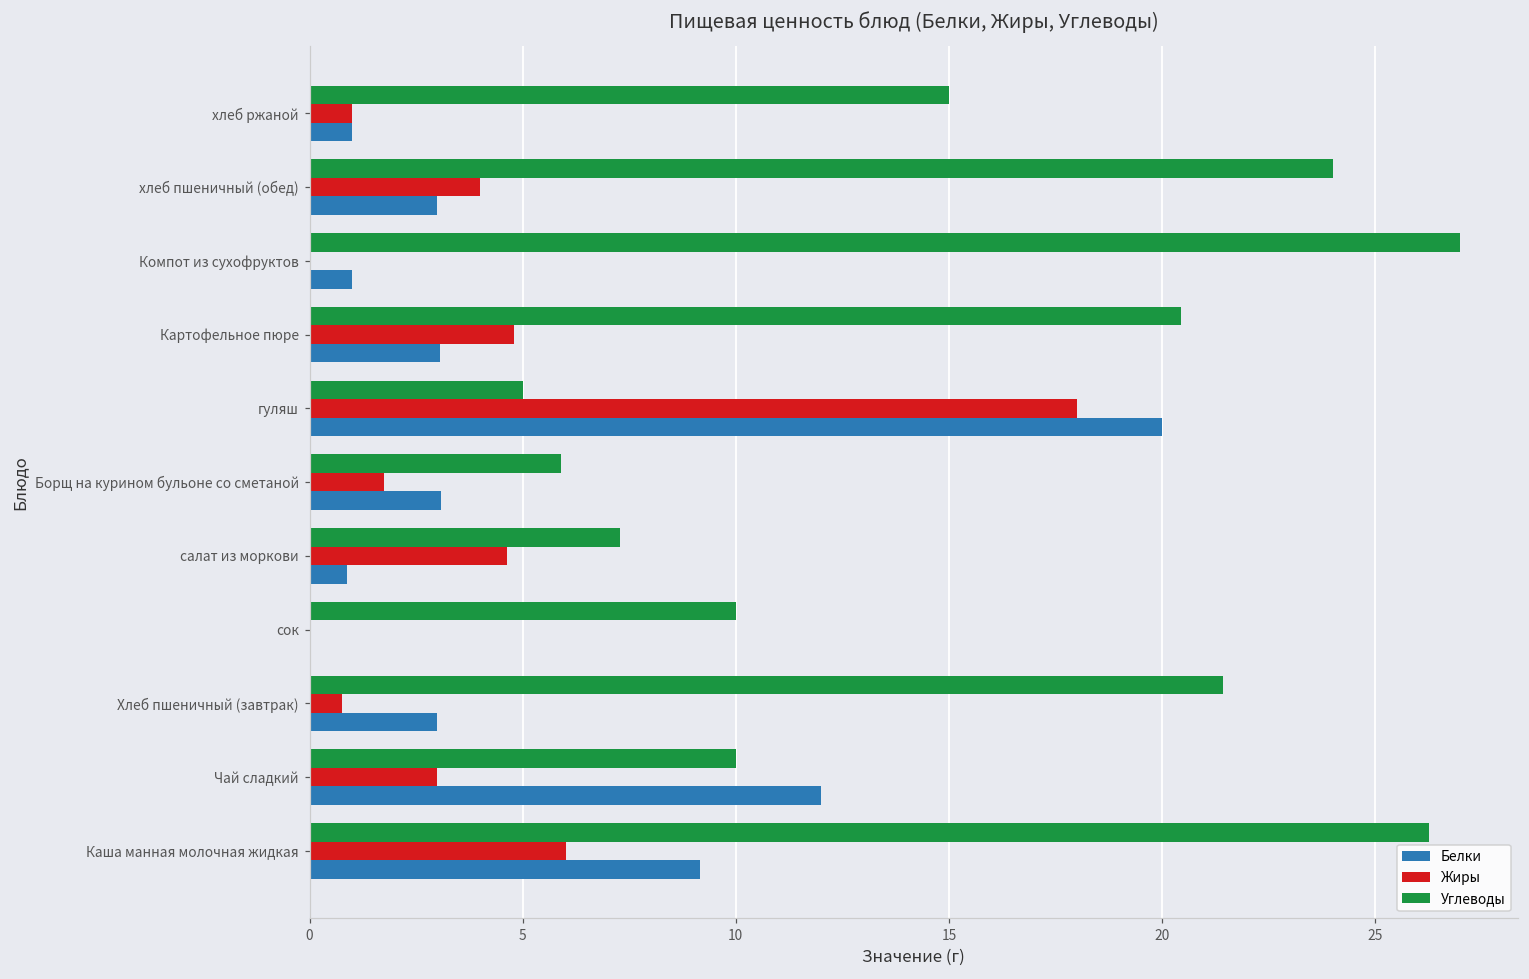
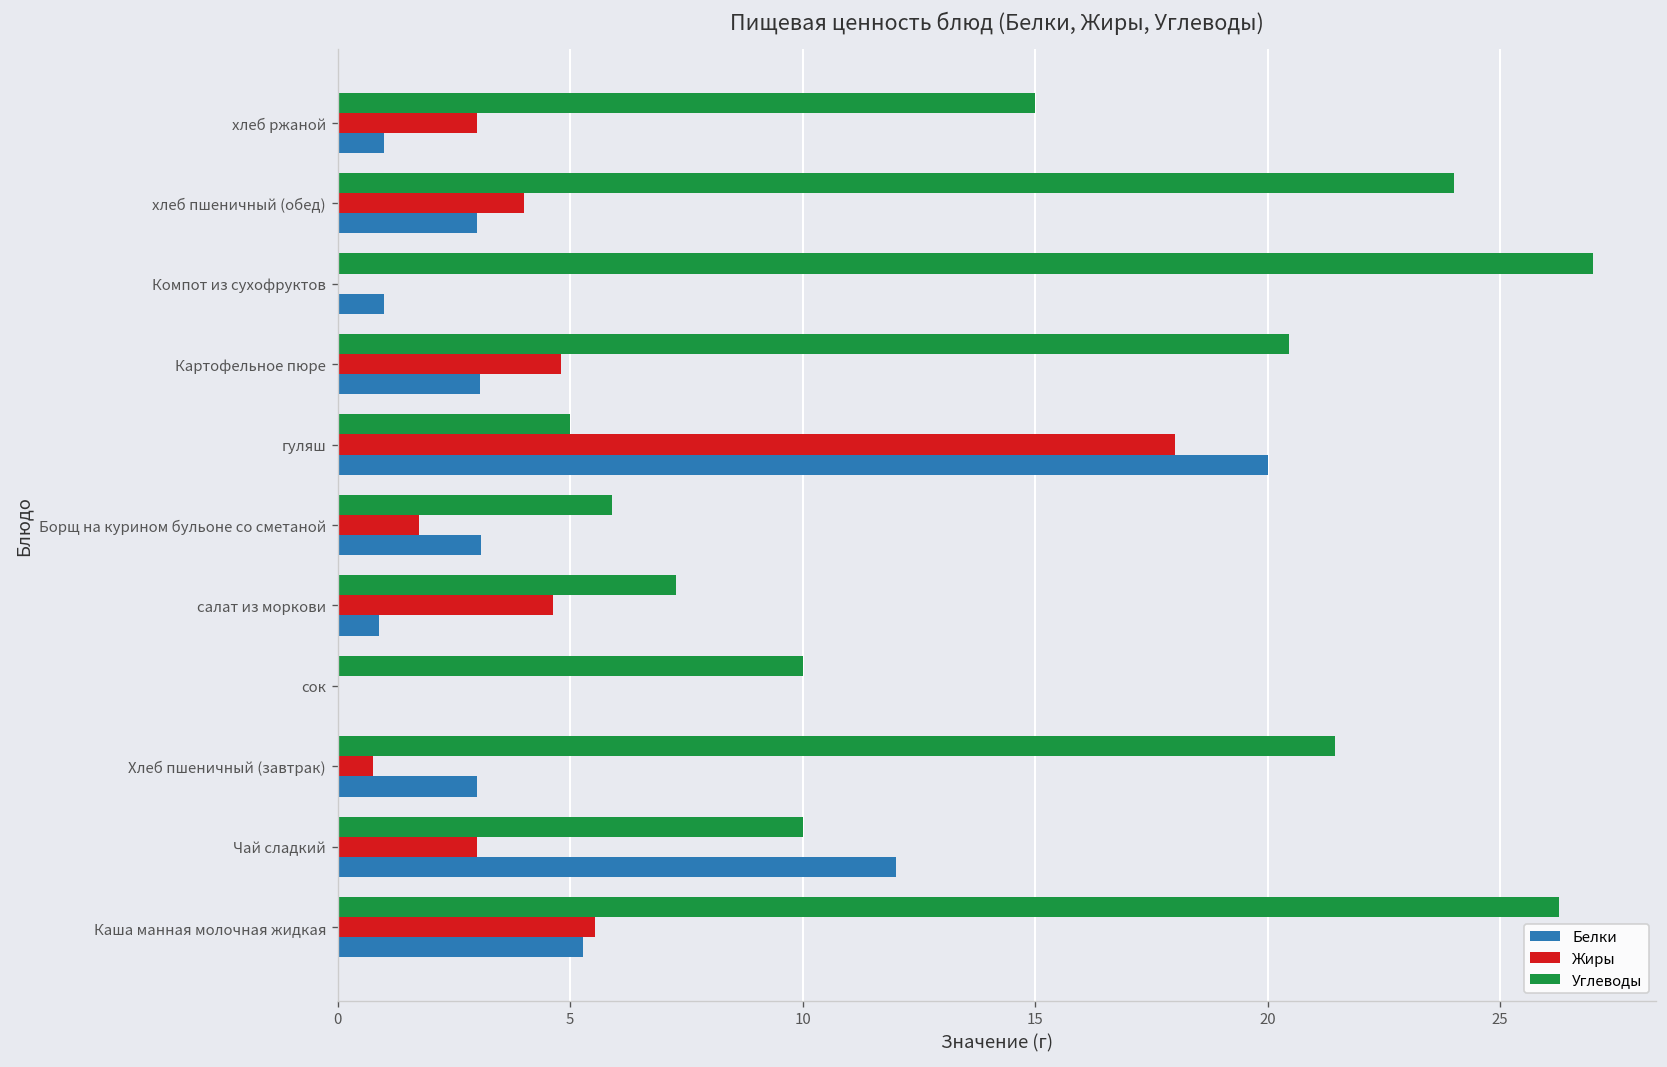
  {
    "Белки": {
      "хлеб ржаной": 1.0,
      "хлеб пшеничный (обед)": 3.0,
      "Компот из сухофруктов": 1.0,
      "Картофельное пюре": 3.1,
      "гуляш": 20.0,
      "Борщ на курином бульоне со сметаной": 3.1,
      "салат из моркови": 0.9,
      "сок": 0.0,
      "Хлеб пшеничный (завтрак)": 3.0,
      "Чай сладкий": 12.0,
-     "Каша манная молочная жидкая": 9.2
+     "Каша манная молочная жидкая": 5.3
    },
    "Жиры": {
-     "хлеб ржаной": 1,
+     "хлеб ржаной": 3,
      "хлеб пшеничный (обед)": 4.0,
      "Компот из сухофруктов": 0.0,
      "Картофельное пюре": 4.8,
      "гуляш": 18.0,
      "Борщ на курином бульоне со сметаной": 1.7,
      "салат из моркови": 4.6,
      "сок": 0.0,
      "Хлеб пшеничный (завтрак)": 0.8,
      "Чай сладкий": 3.0,
-     "Каша манная молочная жидкая": 6.0
+     "Каша манная молочная жидкая": 5.5
    },
    "Углеводы": {
      "хлеб ржаной": 15.0,
      "хлеб пшеничный (обед)": 24.0,
      "Компот из сухофруктов": 27.0,
      "Картофельное пюре": 20.5,
      "гуляш": 5.0,
      "Борщ на курином бульоне со сметаной": 5.9,
      "салат из моркови": 7.3,
      "сок": 10.0,
      "Хлеб пшеничный (завтрак)": 21.4,
      "Чай сладкий": 10.0,
      "Каша манная молочная жидкая": 26.3
    }
  }
